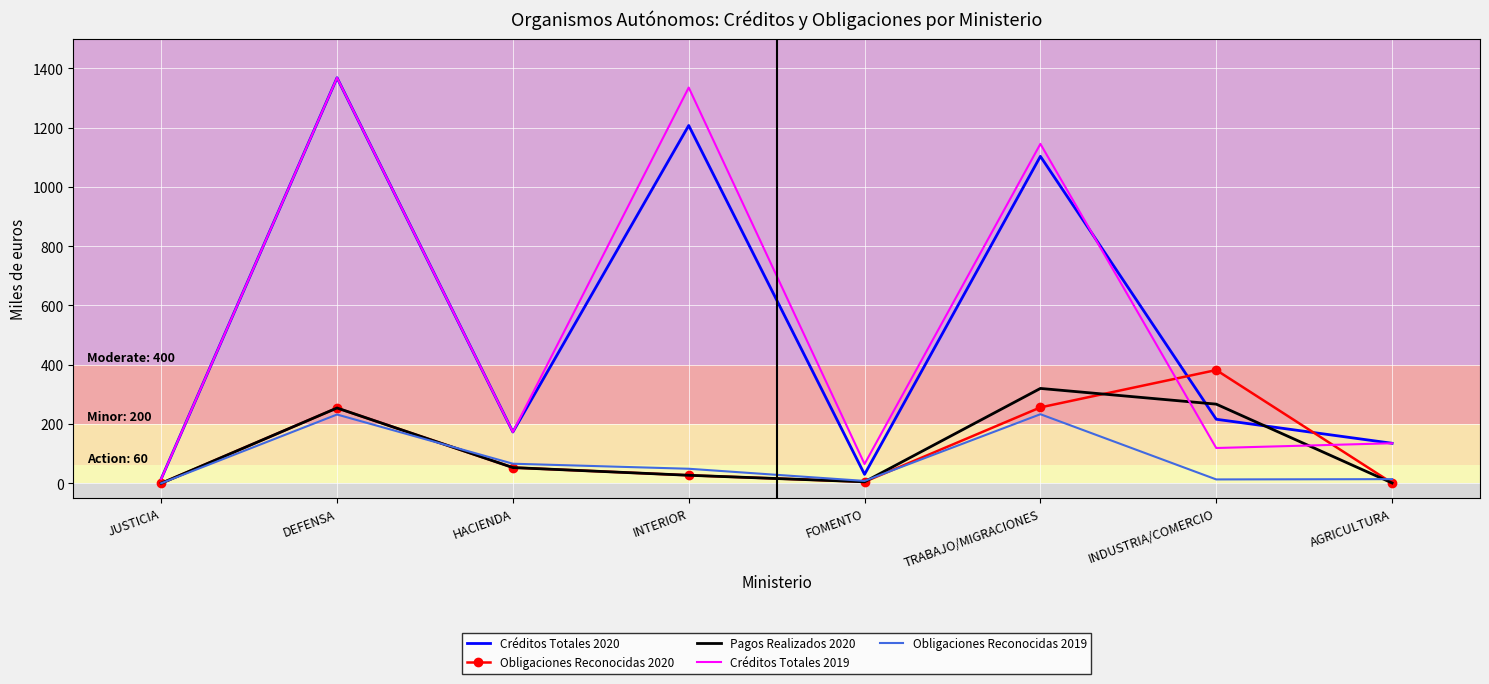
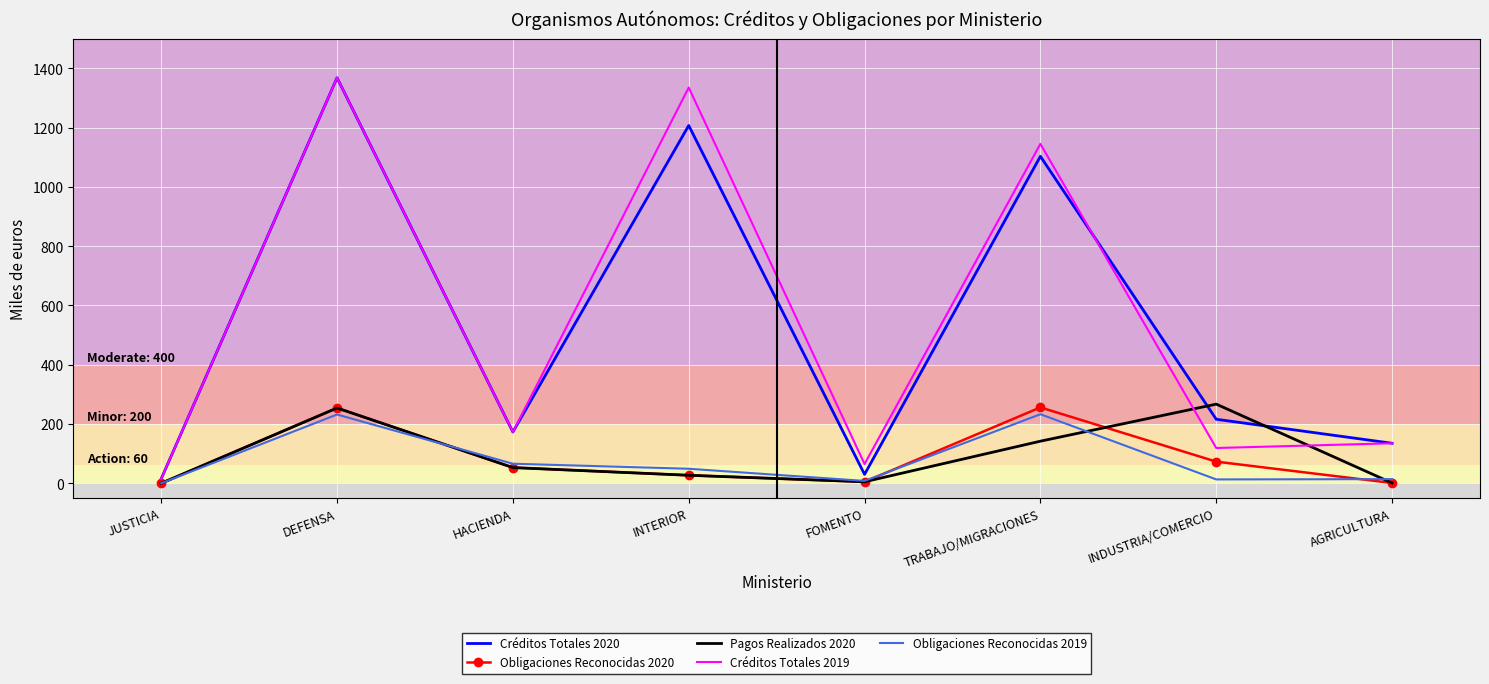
  {
    "Créditos Totales 2020": {
      "INTERIOR": 1210,
      "FOMENTO": 30,
      "TRABAJO/MIGRACIONES": 1100,
      "INDUSTRIA/COMERCIO": 220
    },
    "Obligaciones Reconocidas 2020": {
      "TRABAJO/MIGRACIONES": 260,
-     "INDUSTRIA/COMERCIO": 380
+     "INDUSTRIA/COMERCIO": 70
    },
    "Pagos Realizados 2020": {
-     "TRABAJO/MIGRACIONES": 320,
+     "TRABAJO/MIGRACIONES": 140,
      "INDUSTRIA/COMERCIO": 270
    },
    "Créditos Totales 2019": {
      "INTERIOR": 1340,
      "FOMENTO": 70,
      "TRABAJO/MIGRACIONES": 1150,
      "INDUSTRIA/COMERCIO": 120
    },
    "Obligaciones Reconocidas 2019": {
      "DEFENSA": 230,
      "HACIENDA": 70,
      "INTERIOR": 50,
      "TRABAJO/MIGRACIONES": 230,
      "INDUSTRIA/COMERCIO": 10,
      "AGRICULTURA": 10
    }
  }
